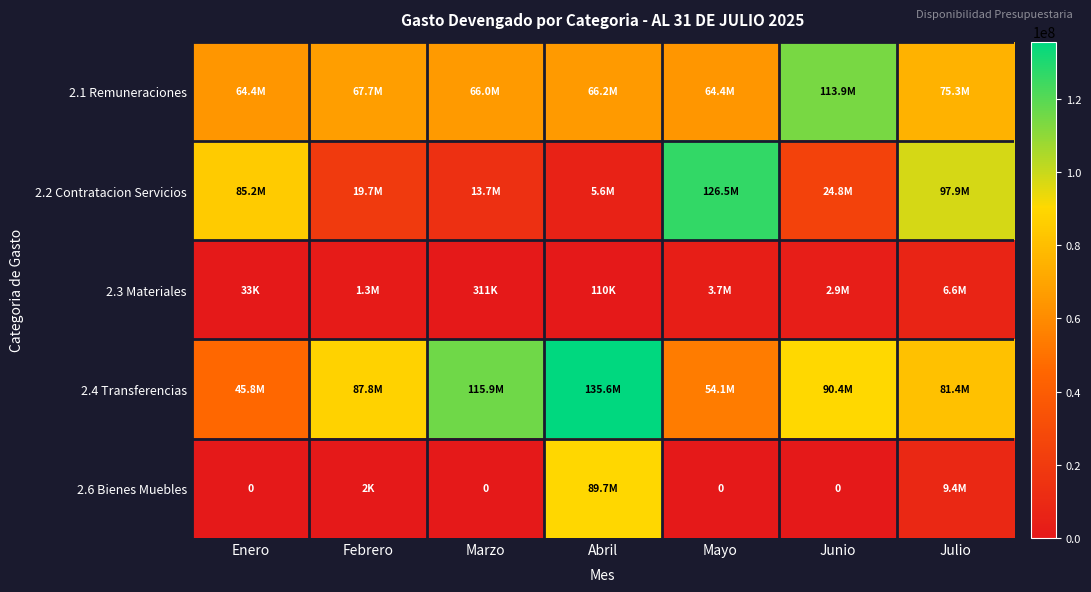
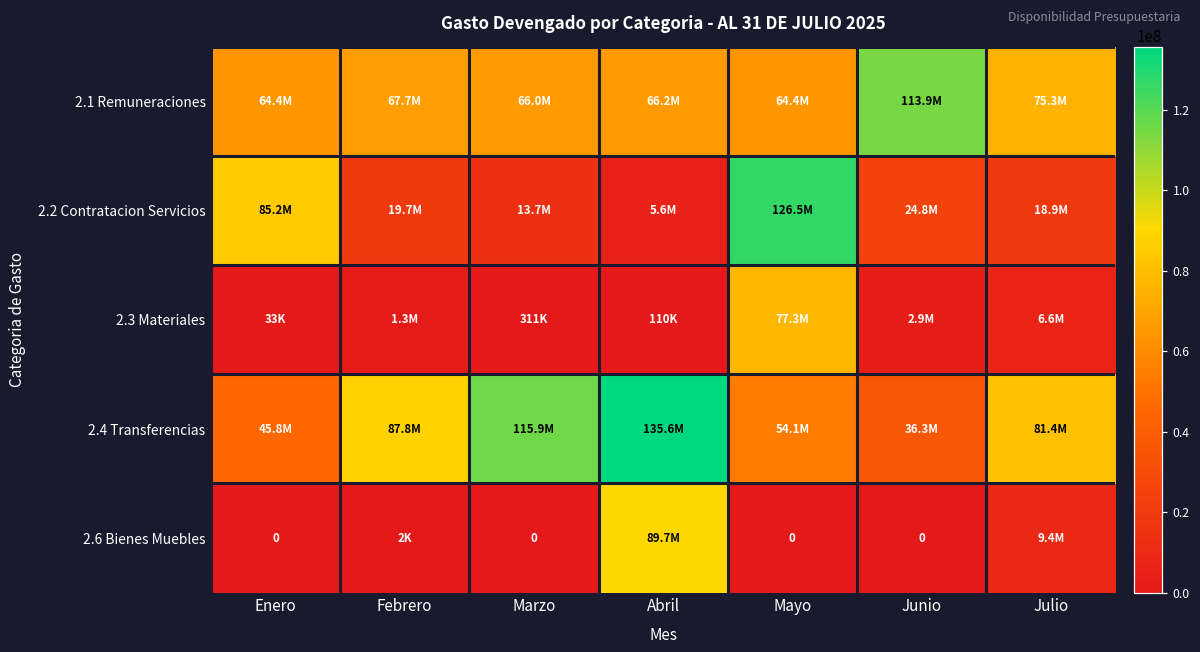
  {
    "2.1 Remuneraciones": {
      "Enero": "64.4M",
      "Febrero": "67.7M",
      "Marzo": "66.0M",
      "Abril": "66.2M",
      "Mayo": "64.4M",
      "Junio": "113.9M",
      "Julio": "75.3M"
    },
    "2.2 Contratacion Servicios": {
      "Enero": "85.2M",
      "Febrero": "19.7M",
      "Marzo": "13.7M",
      "Abril": "5.6M",
      "Mayo": "126.5M",
      "Junio": "24.8M",
-     "Julio": "97.9M"
+     "Julio": "18.9M"
    },
    "2.3 Materiales": {
      "Enero": "33K",
      "Febrero": "1.3M",
      "Marzo": "311K",
      "Abril": "110K",
-     "Mayo": "3.7M",
+     "Mayo": "77.3M",
      "Junio": "2.9M",
      "Julio": "6.6M"
    },
    "2.4 Transferencias": {
      "Enero": "45.8M",
      "Febrero": "87.8M",
      "Marzo": "115.9M",
      "Abril": "135.6M",
      "Mayo": "54.1M",
-     "Junio": "90.4M",
+     "Junio": "36.3M",
      "Julio": "81.4M"
    },
    "2.6 Bienes Muebles": {
      "Enero": "0",
      "Febrero": "2K",
      "Marzo": "0",
      "Abril": "89.7M",
      "Mayo": "0",
      "Junio": "0",
      "Julio": "9.4M"
    }
  }
